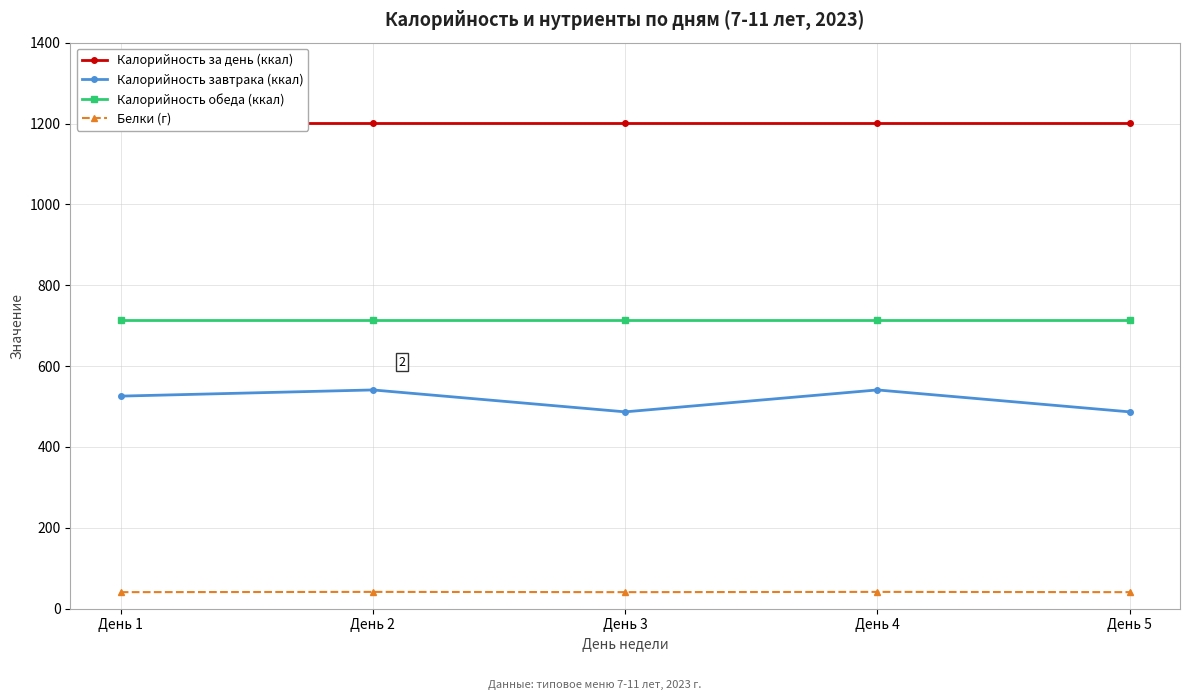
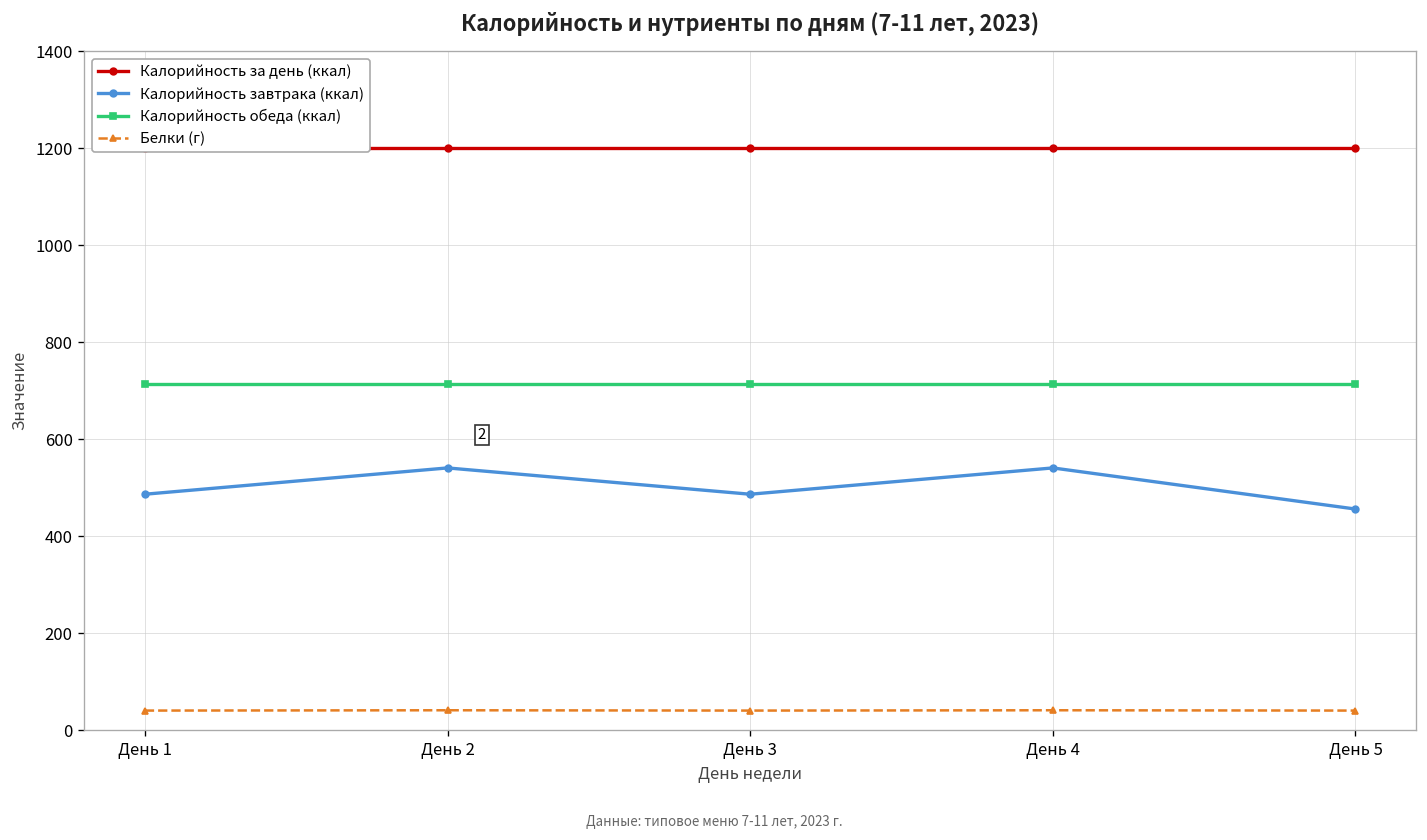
  {
    "Калорийность за день (ккал)": {
      "День 2": 1200,
      "День 3": 1200,
      "День 4": 1200,
      "День 5": 1200
    },
    "Калорийность завтрака (ккал)": {
-     "День 1": 530,
+     "День 1": 490,
      "День 2": 540,
      "День 3": 490,
      "День 4": 540,
-     "День 5": 490
+     "День 5": 460
    },
    "Калорийность обеда (ккал)": {
      "День 1": 710,
      "День 2": 710,
      "День 3": 710,
      "День 4": 710,
      "День 5": 710
    },
    "Белки (г)": {
      "День 1": 40,
      "День 2": 40,
      "День 3": 40,
      "День 4": 40,
      "День 5": 40
    }
  }
